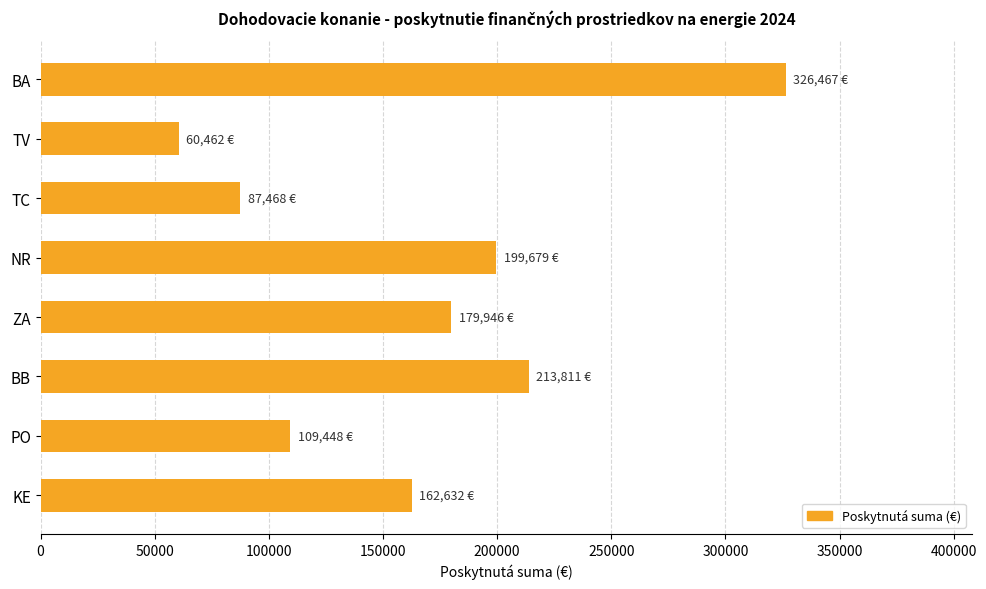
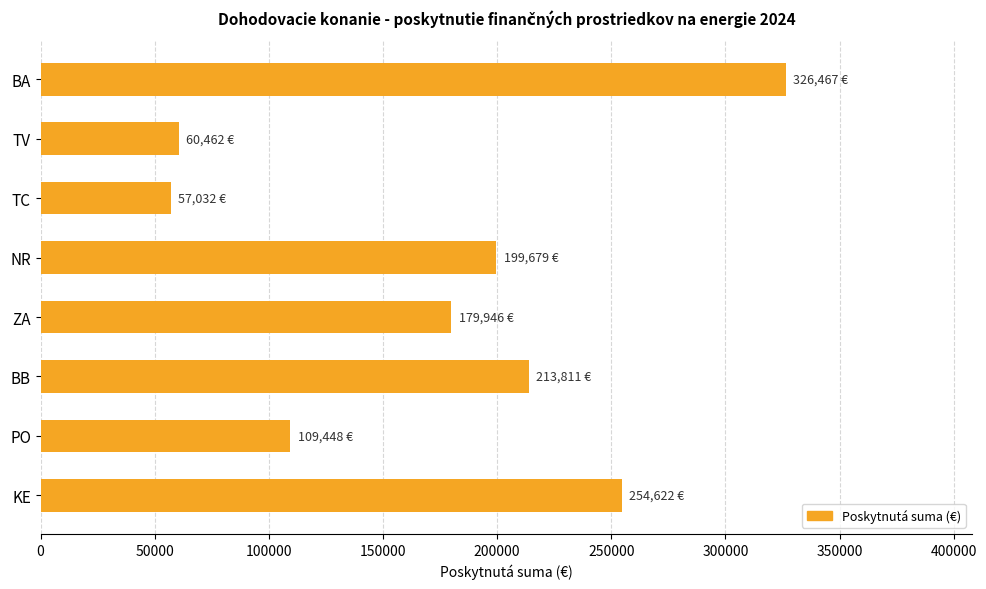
  {
    "BA": "326,467",
    "TV": "60,462",
-   "TC": "87,468",
+   "TC": "57,032",
    "NR": "199,679",
    "ZA": "179,946",
    "BB": "213,811",
    "PO": "109,448",
-   "KE": "162,632"
+   "KE": "254,622"
  }
